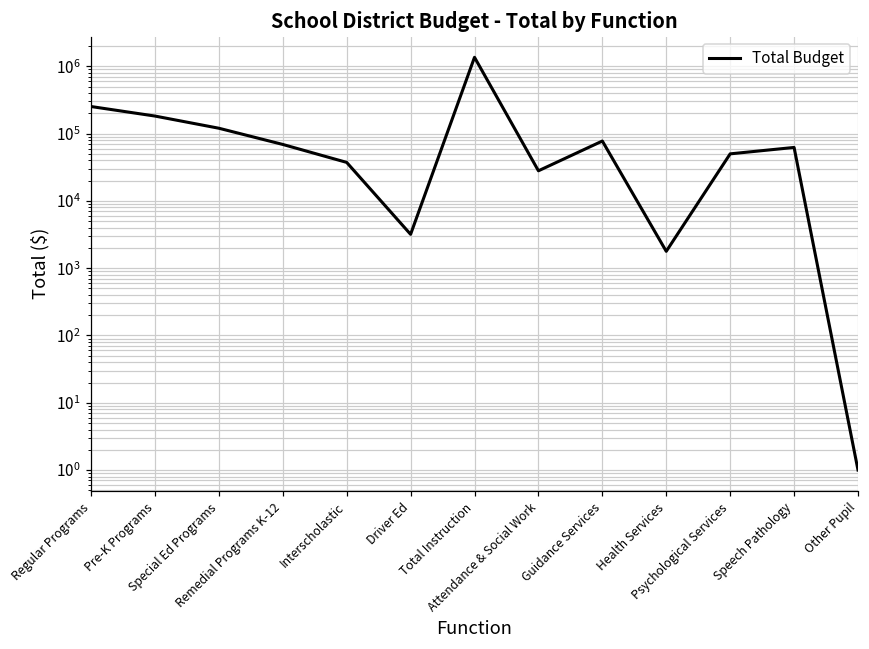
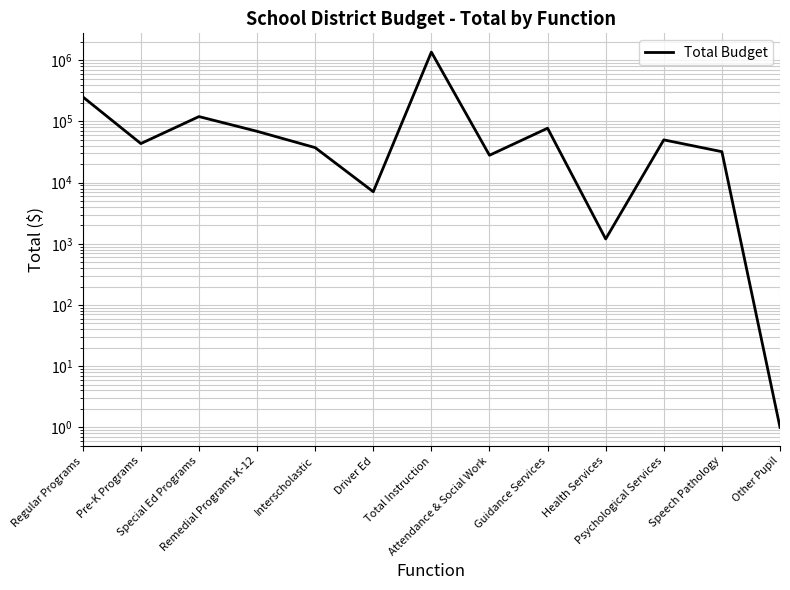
  {
    "Regular Programs": 250000,
-   "Pre-K Programs": 180000,
+   "Pre-K Programs": 40000,
    "Special Ed Programs": 120000,
    "Remedial Programs K-12": 70000,
    "Interscholastic": 40000,
-   "Driver Ed": 3000,
+   "Driver Ed": 7000,
    "Total Instruction": 1400000,
    "Attendance & Social Work": 30000,
    "Guidance Services": 80000,
-   "Health Services": 1800,
+   "Health Services": 1200,
    "Psychological Services": 50000,
-   "Speech Pathology": 60000,
+   "Speech Pathology": 30000,
    "Other Pupil": 1
  }
